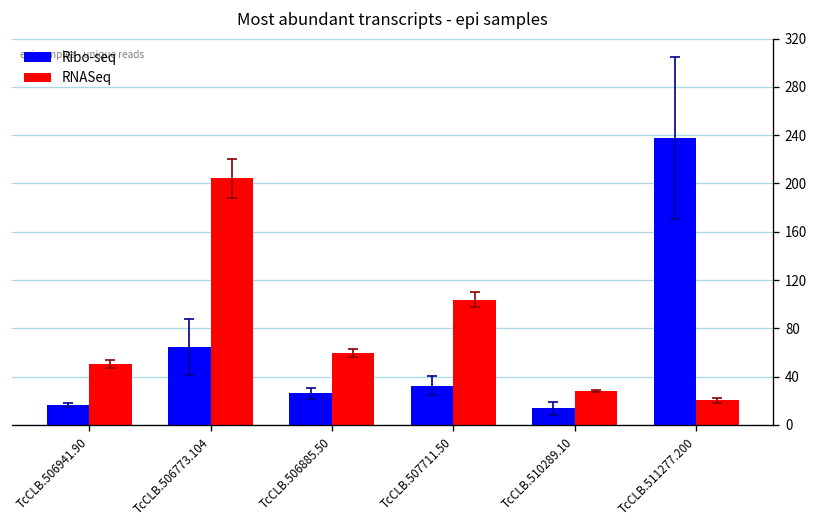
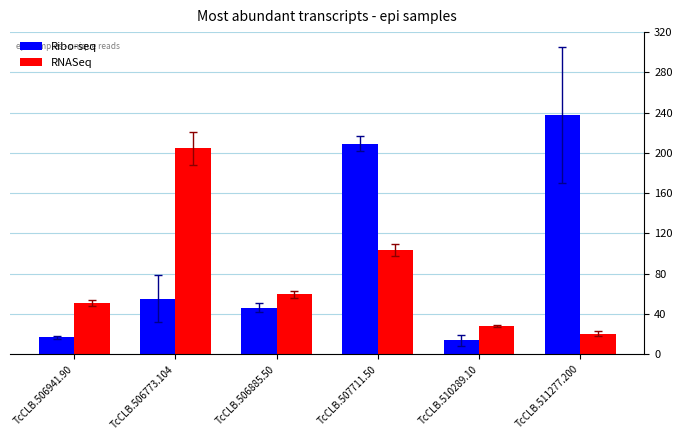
  {
    "Ribo-seq": {
      "TcCLB.506941.90": 17,
-     "TcCLB.506773.104": 65,
-     "TcCLB.506885.50": 26,
-     "TcCLB.507711.50": 33,
+     "TcCLB.506773.104": 55,
+     "TcCLB.506885.50": 46,
+     "TcCLB.507711.50": 209,
      "TcCLB.510289.10": 14,
      "TcCLB.511277.200": 238
    },
    "RNASeq": {
      "TcCLB.506941.90": 51,
      "TcCLB.506773.104": 204,
      "TcCLB.506885.50": 59,
      "TcCLB.507711.50": 104,
      "TcCLB.510289.10": 28,
      "TcCLB.511277.200": 20
    }
  }
